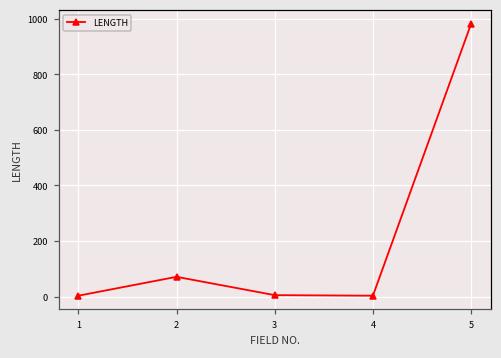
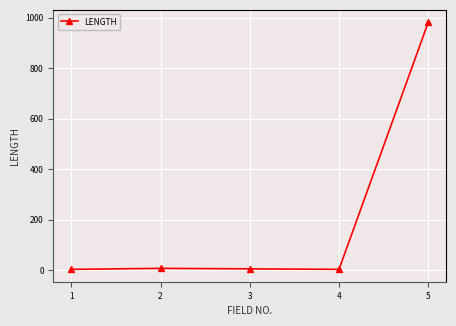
  {
    "1": 0,
-   "2": 70,
+   "2": 10,
    "3": 10,
    "4": 0,
    "5": 980
  }
